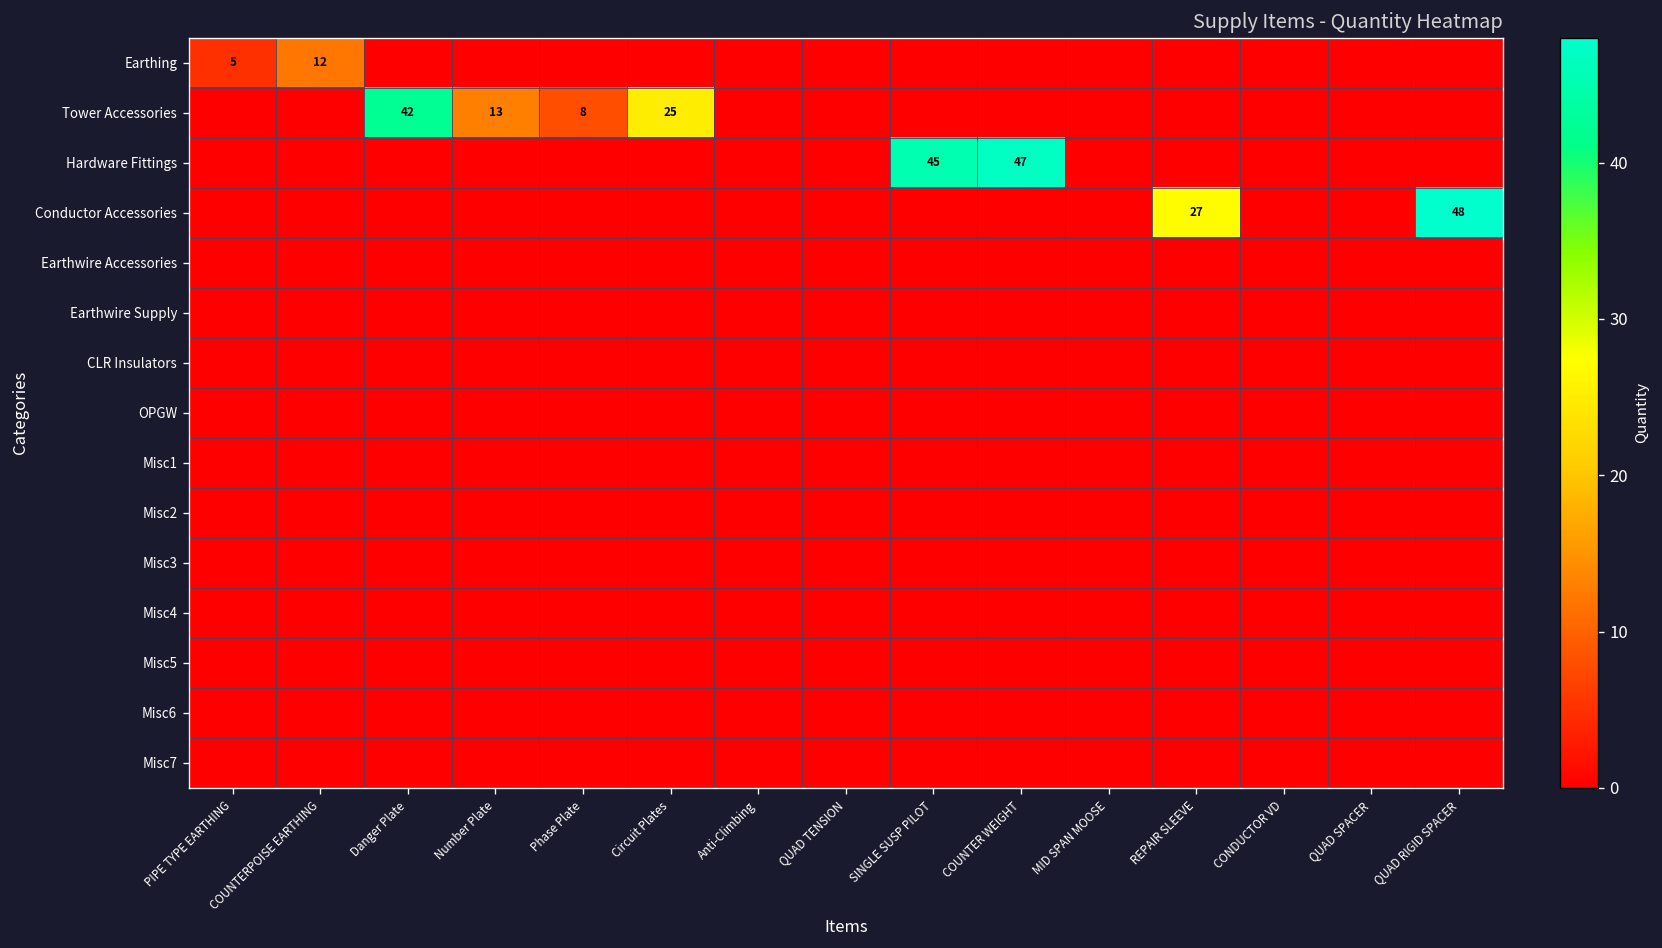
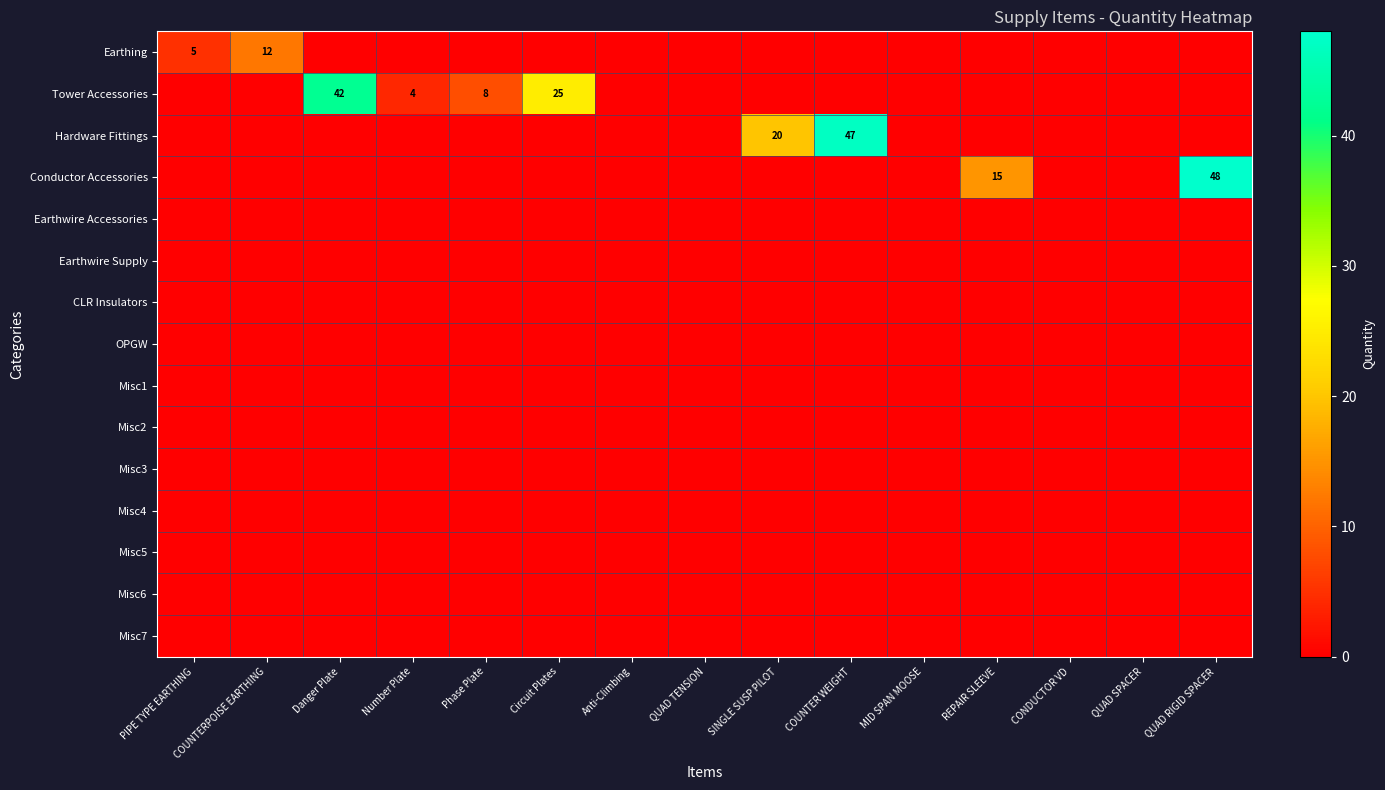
  {
    "Earthing": {
      "PIPE TYPE EARTHING": 5,
      "COUNTERPOISE EARTHING": 12
    },
    "Tower Accessories": {
      "Danger Plate": 42,
-     "Number Plate": 13,
+     "Number Plate": 4,
      "Phase Plate": 8,
      "Circuit Plates": 25
    },
    "Hardware Fittings": {
-     "SINGLE SUSP PILOT": 45,
+     "SINGLE SUSP PILOT": 20,
      "COUNTER WEIGHT": 47
    },
    "Conductor Accessories": {
-     "REPAIR SLEEVE": 27,
+     "REPAIR SLEEVE": 15,
      "QUAD RIGID SPACER": 48
    }
  }
